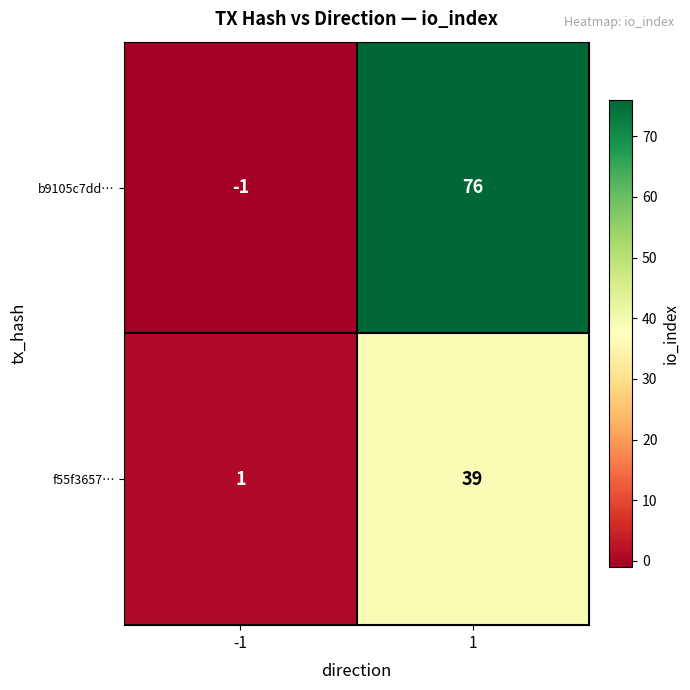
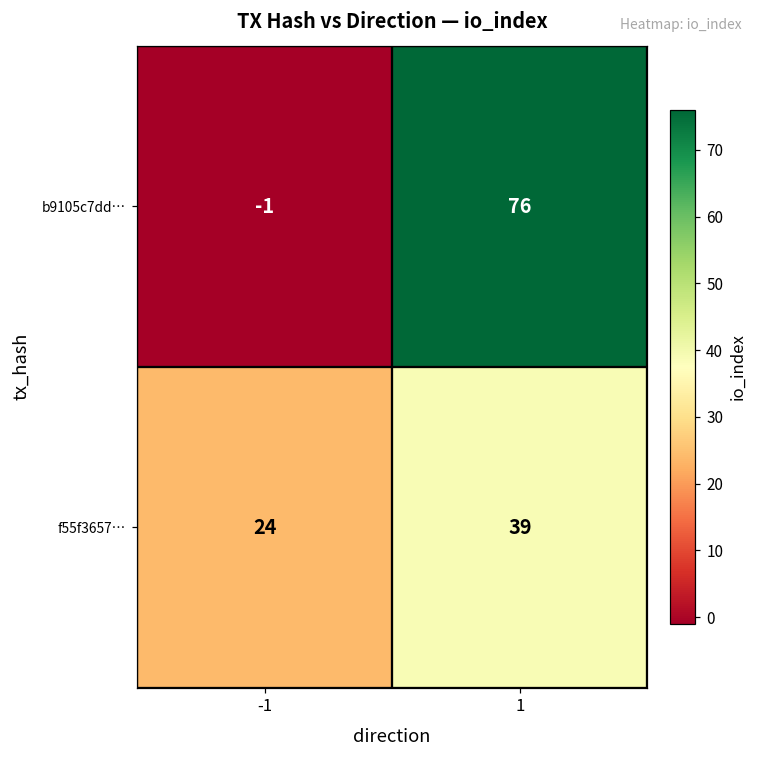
  {
    "b9105c7dd…": {
      "-1": -1,
      "1": 76
    },
    "f55f3657…": {
-     "-1": 1,
+     "-1": 24,
      "1": 39
    }
  }
